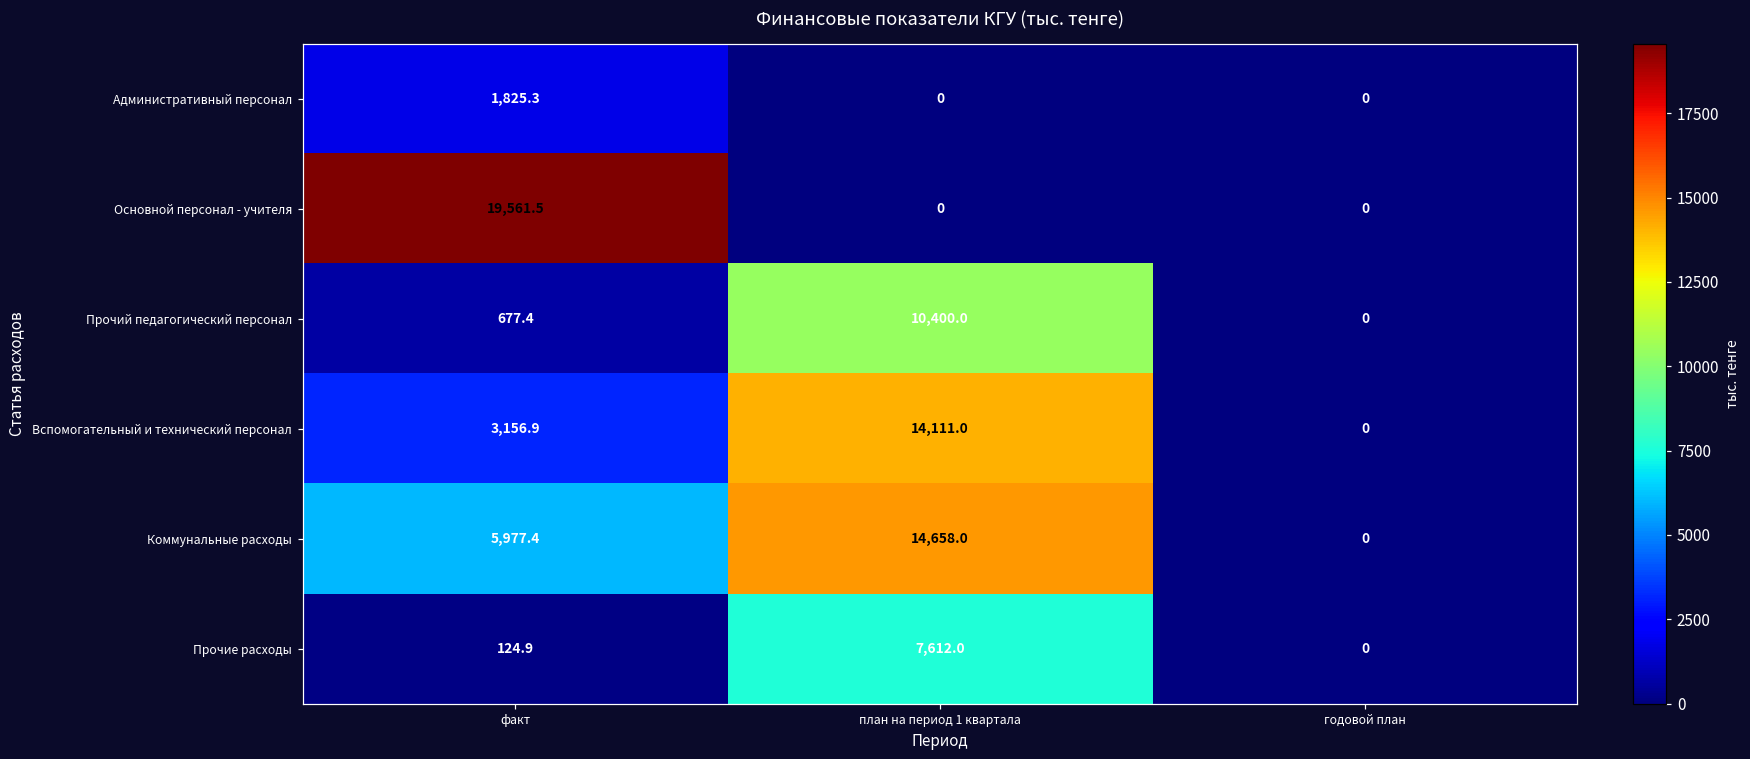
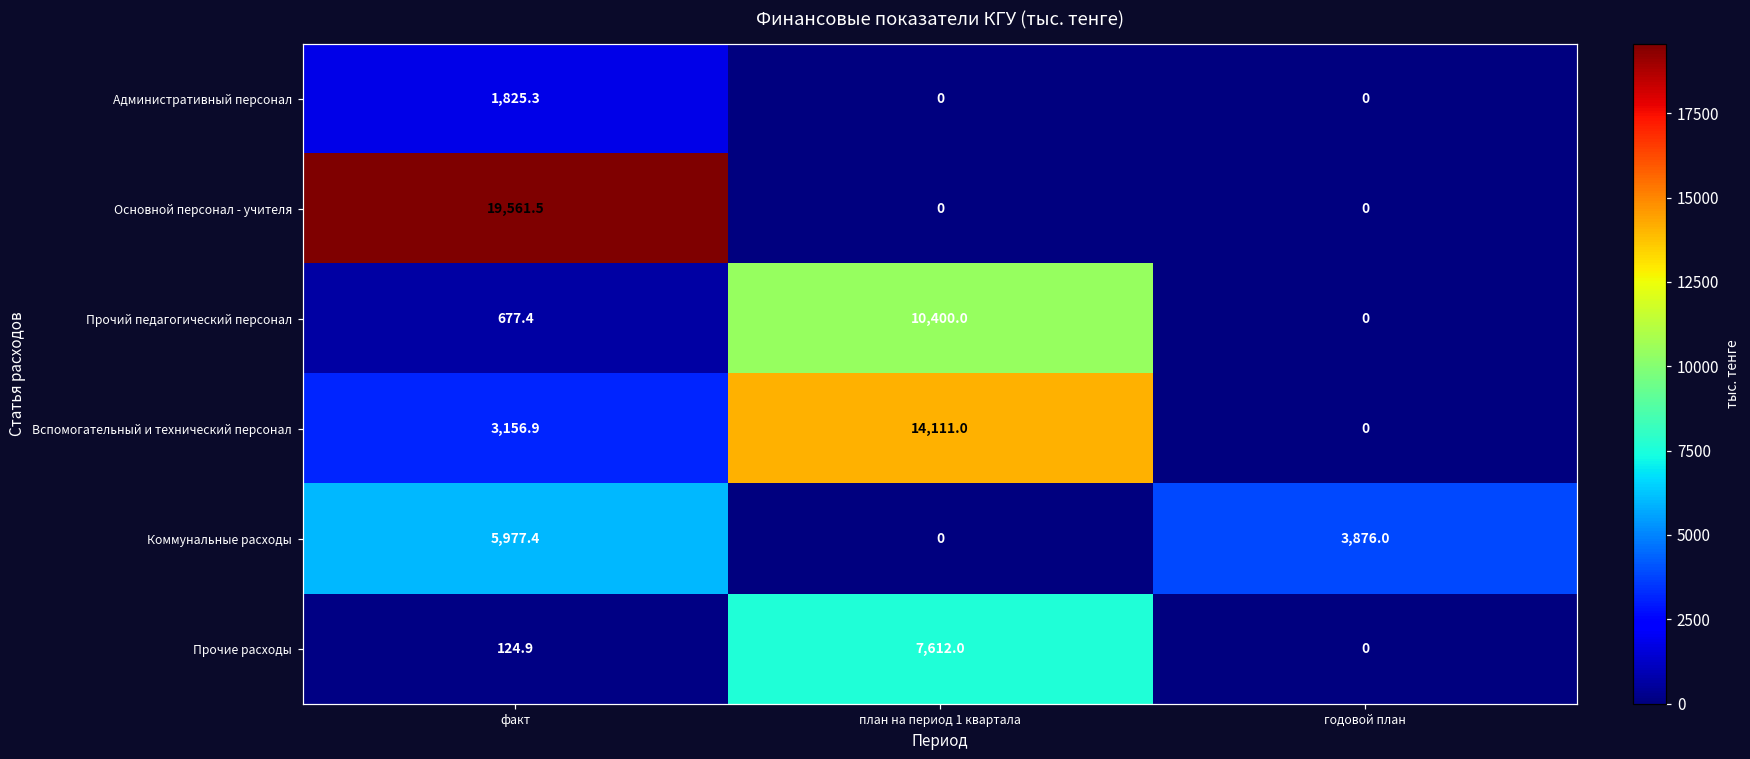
  {
    "Административный персонал": {
      "факт": "1,825.3",
      "план на период 1 квартала": "0",
      "годовой план": "0"
    },
    "Основной персонал - учителя": {
      "факт": "19,561.5",
      "план на период 1 квартала": "0",
      "годовой план": "0"
    },
    "Прочий педагогический персонал": {
      "факт": "677.4",
      "план на период 1 квартала": "10,400.0",
      "годовой план": "0"
    },
    "Вспомогательный и технический персонал": {
      "факт": "3,156.9",
      "план на период 1 квартала": "14,111.0",
      "годовой план": "0"
    },
    "Коммунальные расходы": {
      "факт": "5,977.4",
-     "план на период 1 квартала": "14,658.0",
-     "годовой план": "0"
+     "план на период 1 квартала": "0",
+     "годовой план": "3,876.0"
    },
    "Прочие расходы": {
      "факт": "124.9",
      "план на период 1 квартала": "7,612.0",
      "годовой план": "0"
    }
  }
